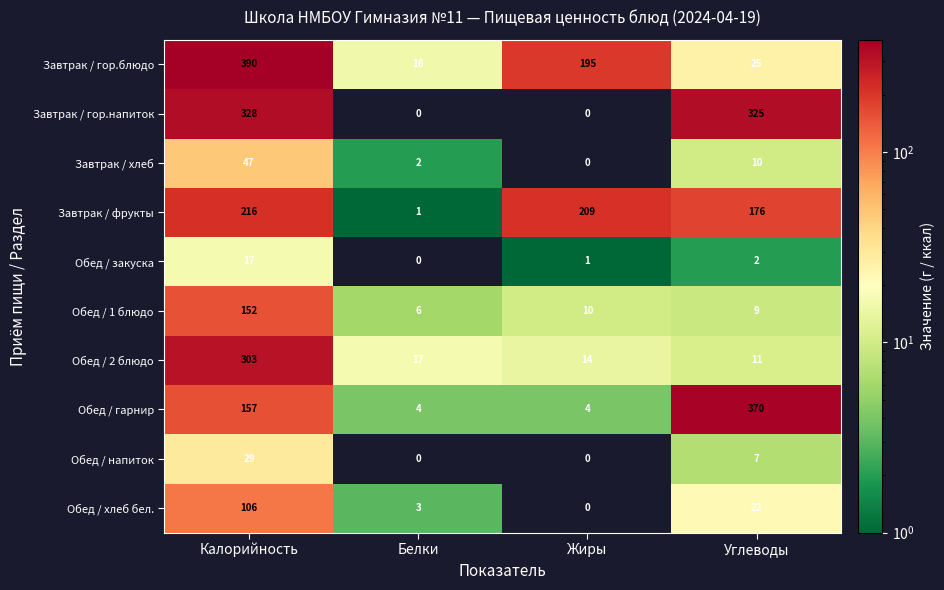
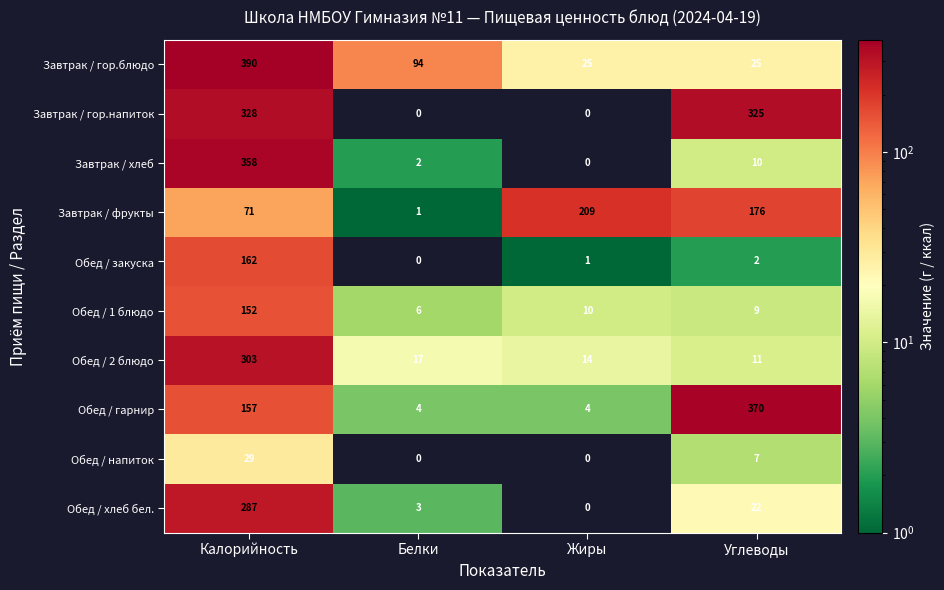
  {
    "Завтрак / гор.блюдо": {
      "Калорийность": 390,
-     "Белки": 16,
-     "Жиры": 195,
+     "Белки": 94,
+     "Жиры": 25,
      "Углеводы": 25
    },
    "Завтрак / гор.напиток": {
      "Калорийность": 328,
      "Белки": 0,
      "Жиры": 0,
      "Углеводы": 325
    },
    "Завтрак / хлеб": {
-     "Калорийность": 47,
+     "Калорийность": 358,
      "Белки": 2,
      "Жиры": 0,
      "Углеводы": 10
    },
    "Завтрак / фрукты": {
-     "Калорийность": 216,
+     "Калорийность": 71,
      "Белки": 1,
      "Жиры": 209,
      "Углеводы": 176
    },
    "Обед / закуска": {
-     "Калорийность": 17,
+     "Калорийность": 162,
      "Белки": 0,
      "Жиры": 1,
      "Углеводы": 2
    },
    "Обед / 1 блюдо": {
      "Калорийность": 152,
      "Белки": 6,
      "Жиры": 10,
      "Углеводы": 9
    },
    "Обед / 2 блюдо": {
      "Калорийность": 303,
      "Белки": 17,
      "Жиры": 14,
      "Углеводы": 11
    },
    "Обед / гарнир": {
      "Калорийность": 157,
      "Белки": 4,
      "Жиры": 4,
      "Углеводы": 370
    },
    "Обед / напиток": {
      "Калорийность": 29,
      "Белки": 0,
      "Жиры": 0,
      "Углеводы": 7
    },
    "Обед / хлеб бел.": {
-     "Калорийность": 106,
+     "Калорийность": 287,
      "Белки": 3,
      "Жиры": 0,
      "Углеводы": 22
    }
  }
